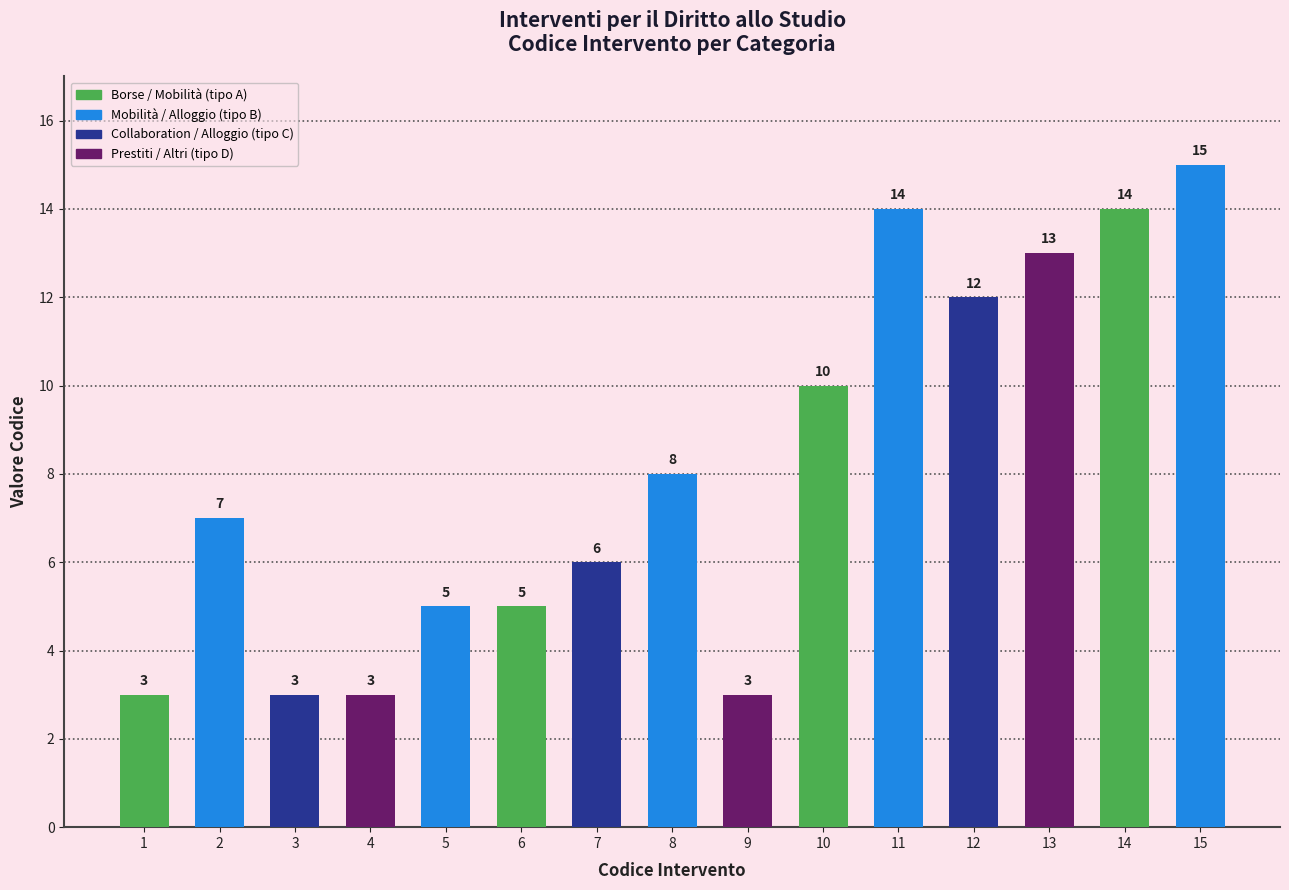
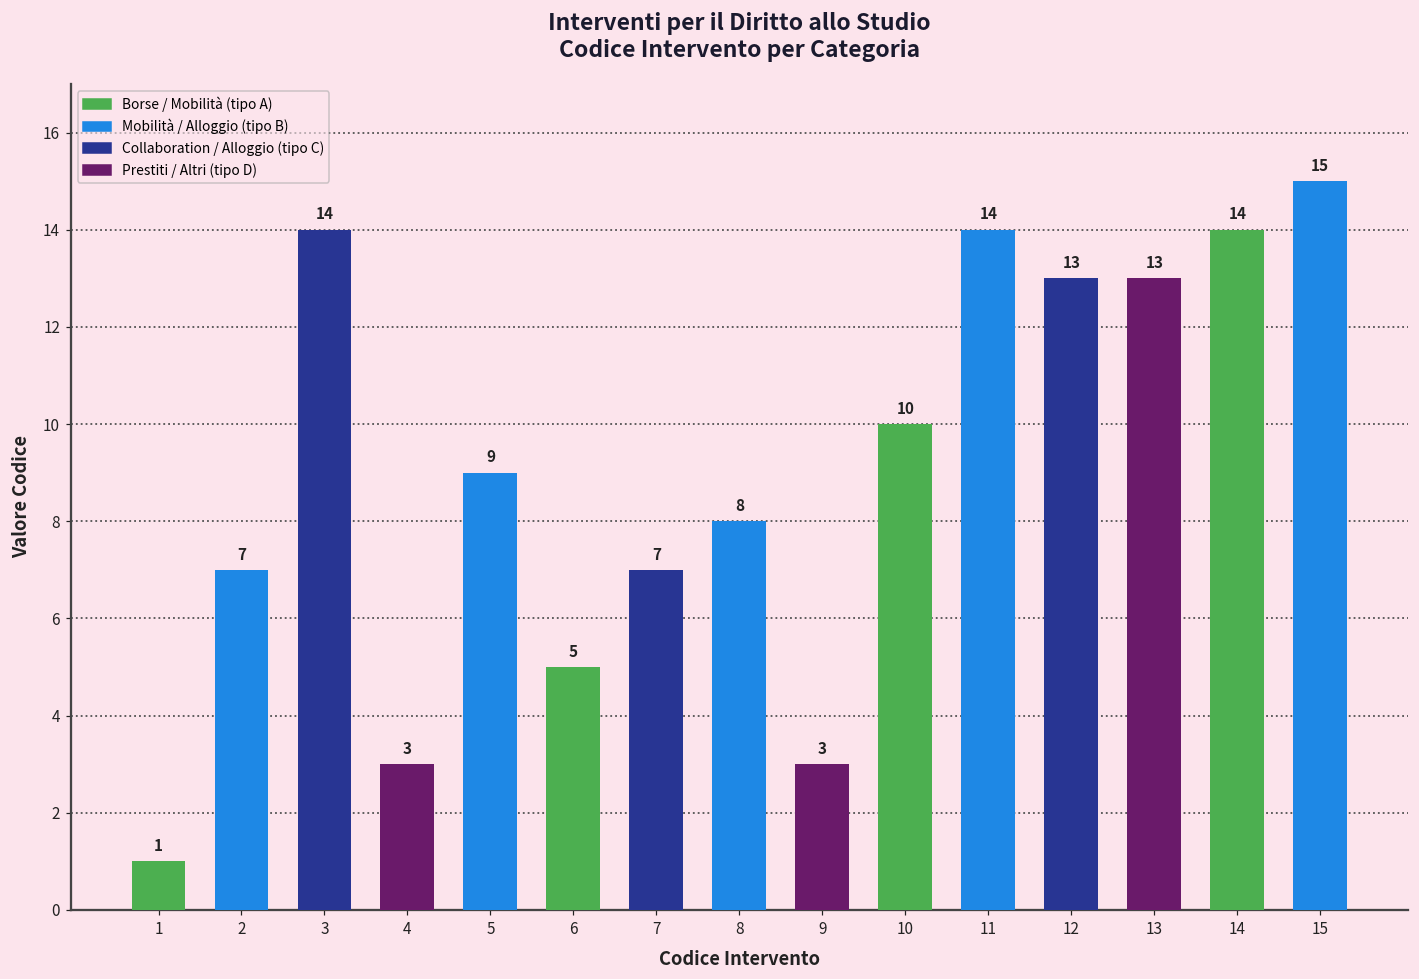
  {
-   "1": 3,
+   "1": 1,
    "2": 7,
-   "3": 3,
+   "3": 14,
    "4": 3,
-   "5": 5,
+   "5": 9,
    "6": 5,
-   "7": 6,
+   "7": 7,
    "8": 8,
    "9": 3,
    "10": 10,
    "11": 14,
-   "12": 12,
+   "12": 13,
    "13": 13,
    "14": 14,
    "15": 15
  }
